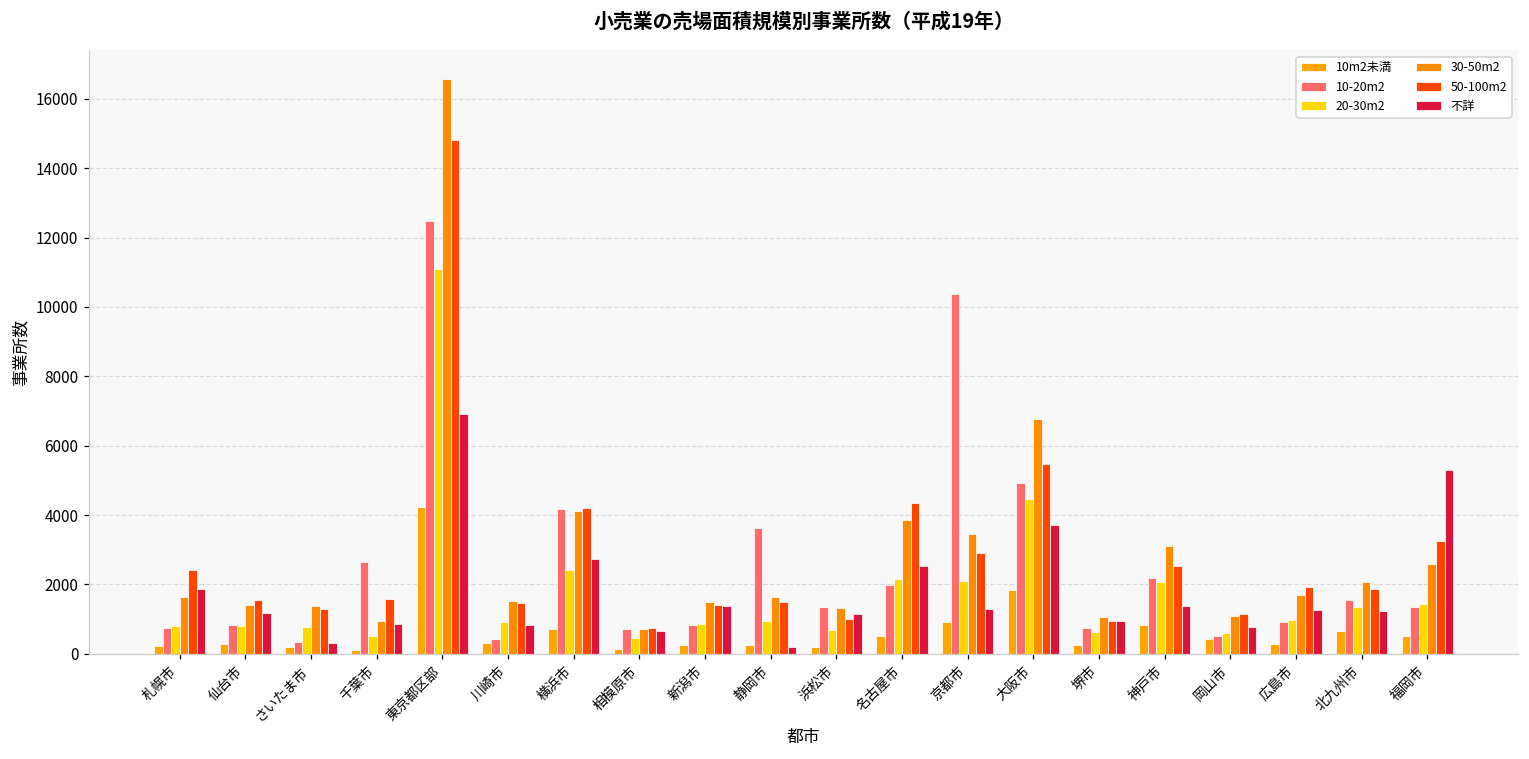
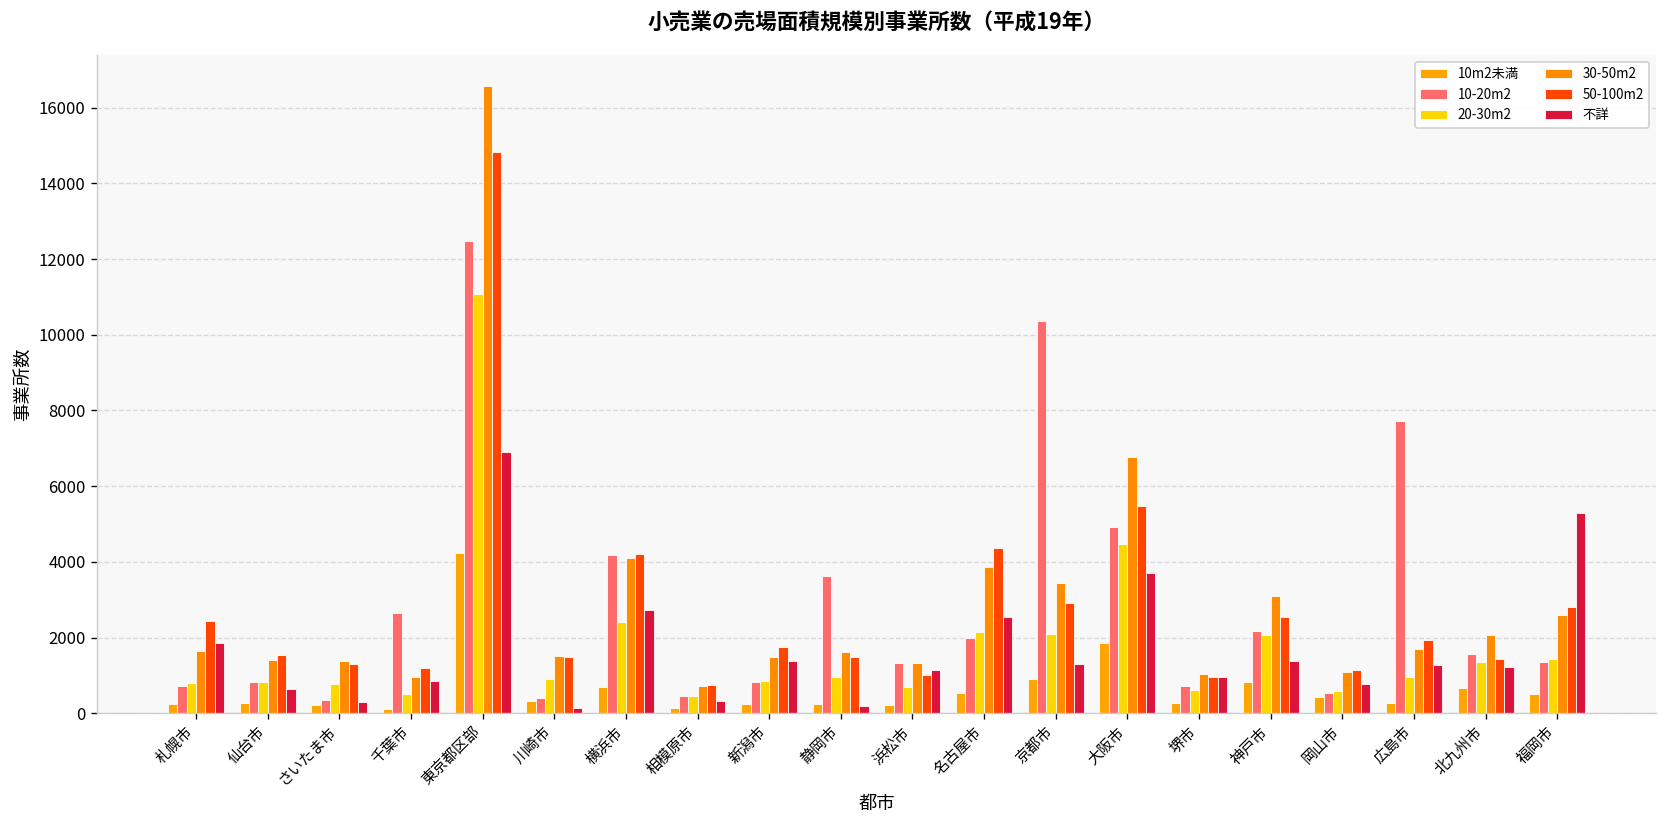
  {
    "10-20m2": {
      "札幌市": 700,
      "仙台市": 800,
      "さいたま市": 300,
      "千葉市": 2700,
      "東京都区部": 12500,
      "川崎市": 400,
      "横浜市": 4200,
-     "相模原市": 700,
+     "相模原市": 500,
      "新潟市": 800,
      "静岡市": 3600,
      "浜松市": 1300,
      "名古屋市": 2000,
      "京都市": 10400,
      "大阪市": 4900,
      "堺市": 700,
      "神戸市": 2200,
      "岡山市": 500,
-     "広島市": 900,
+     "広島市": 7700,
      "北九州市": 1600,
      "福岡市": 1400
    },
    "50-100m2": {
      "札幌市": 2400,
      "仙台市": 1500,
      "さいたま市": 1300,
-     "千葉市": 1600,
+     "千葉市": 1200,
      "東京都区部": 14800,
      "川崎市": 1500,
      "横浜市": 4200,
      "相模原市": 700,
-     "新潟市": 1400,
+     "新潟市": 1700,
      "静岡市": 1500,
      "浜松市": 1000,
      "名古屋市": 4400,
      "京都市": 2900,
      "大阪市": 5500,
      "堺市": 1000,
      "神戸市": 2500,
      "岡山市": 1100,
      "広島市": 1900,
-     "北九州市": 1900,
-     "福岡市": 3200
+     "北九州市": 1400,
+     "福岡市": 2800
    },
    "不詳": {
      "札幌市": 1900,
-     "仙台市": 1200,
+     "仙台市": 600,
      "さいたま市": 300,
      "千葉市": 900,
      "東京都区部": 6900,
-     "川崎市": 800,
+     "川崎市": 100,
      "横浜市": 2700,
-     "相模原市": 600,
+     "相模原市": 300,
      "新潟市": 1400,
      "静岡市": 200,
      "浜松市": 1100,
      "名古屋市": 2500,
      "京都市": 1300,
      "大阪市": 3700,
      "堺市": 1000,
      "神戸市": 1400,
      "岡山市": 800,
      "広島市": 1300,
      "北九州市": 1200,
      "福岡市": 5300
    }
  }
